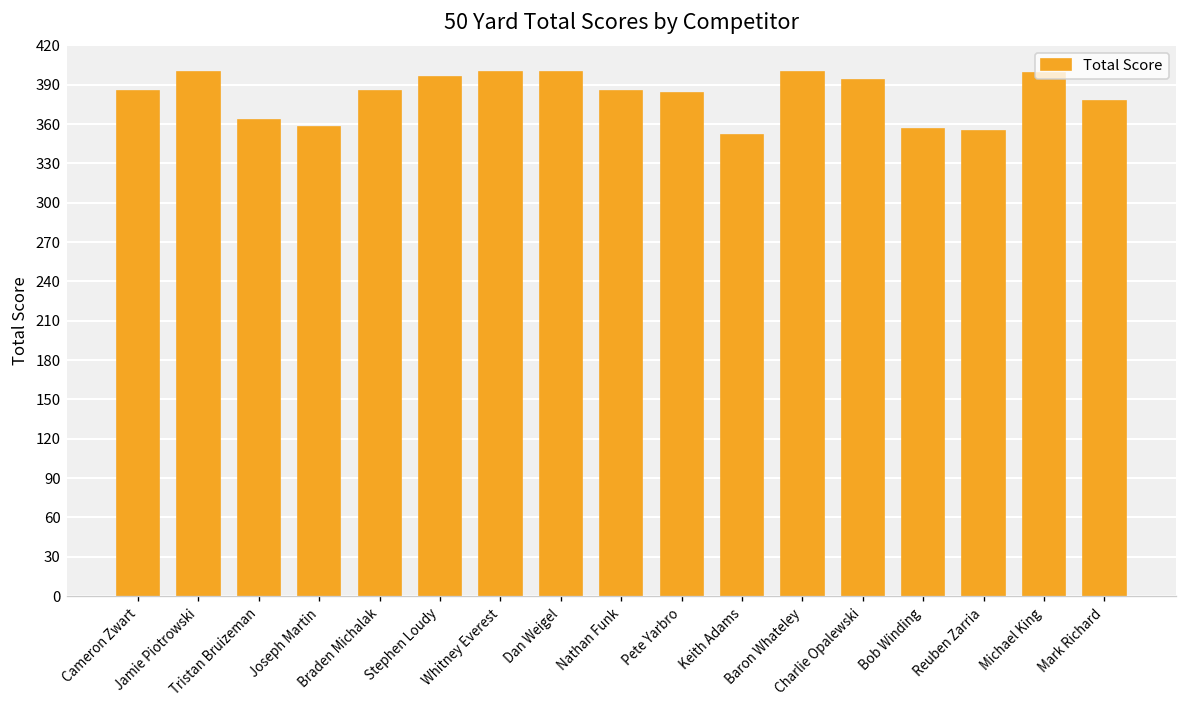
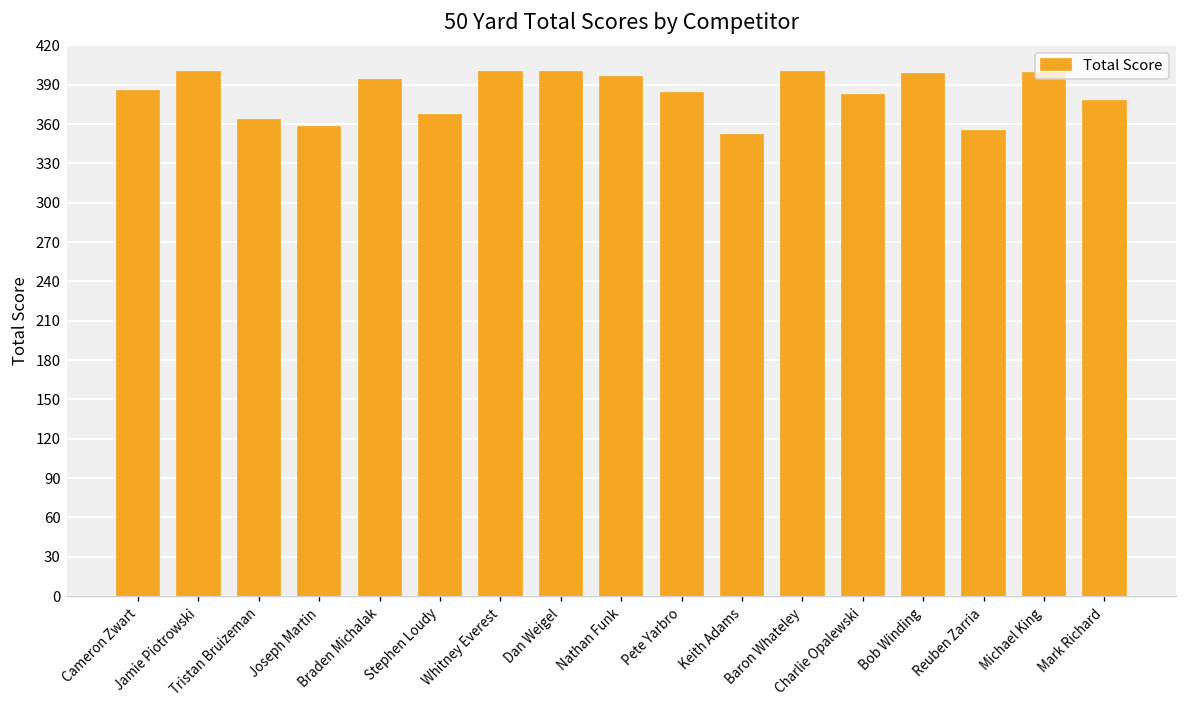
  {
    "Cameron Zwart": 385,
    "Jamie Piotrowski": 400,
    "Tristan Bruizeman": 363,
    "Joseph Martin": 358,
-   "Braden Michalak": 385,
-   "Stephen Loudy": 396,
+   "Braden Michalak": 394,
+   "Stephen Loudy": 367,
    "Whitney Everest": 400,
    "Dan Weigel": 400,
-   "Nathan Funk": 385,
+   "Nathan Funk": 396,
    "Pete Yarbro": 384,
    "Keith Adams": 352,
    "Baron Whateley": 400,
-   "Charlie Opalewski": 394,
-   "Bob Winding": 356,
+   "Charlie Opalewski": 382,
+   "Bob Winding": 398,
    "Reuben Zarria": 355,
    "Mark Richard": 378
  }
